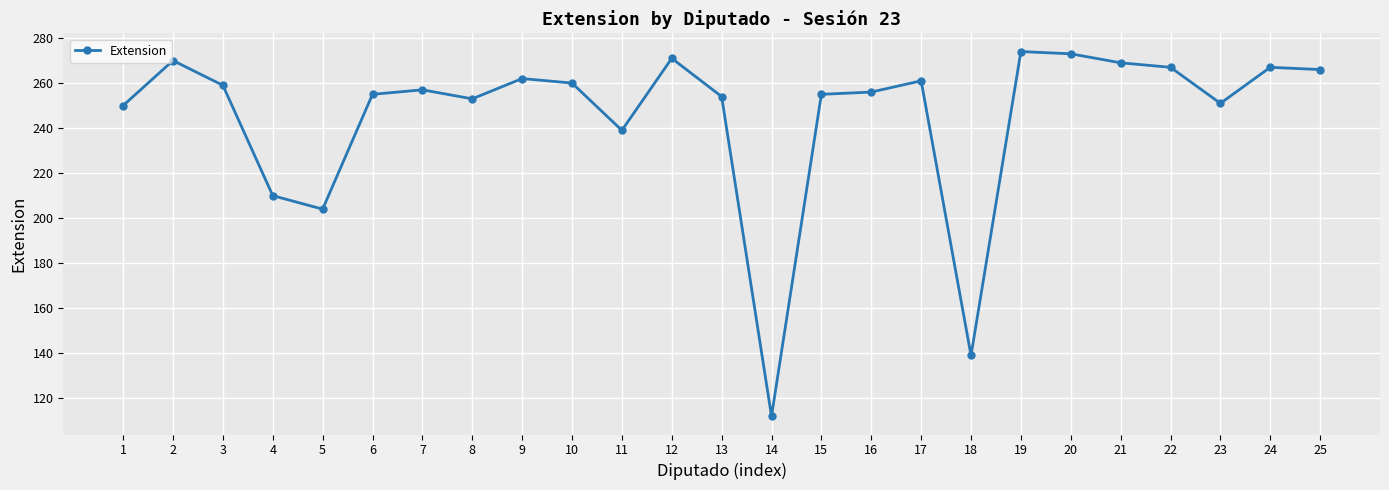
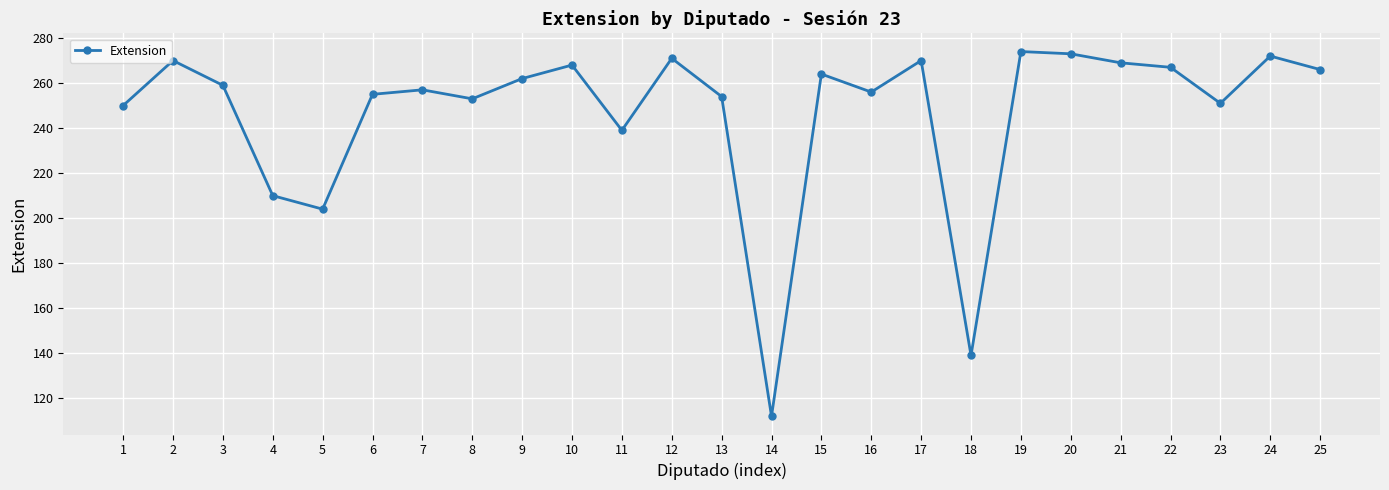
  {
    "1": 250,
    "2": 270,
    "3": 259,
    "4": 210,
    "5": 204,
    "6": 255,
    "7": 257,
    "8": 253,
    "9": 262,
-   "10": 260,
+   "10": 268,
    "11": 239,
    "12": 271,
    "13": 254,
    "14": 112,
-   "15": 255,
+   "15": 264,
    "16": 256,
-   "17": 261,
+   "17": 270,
    "18": 139,
    "19": 274,
    "20": 273,
    "21": 269,
    "22": 267,
    "23": 251,
-   "24": 267,
+   "24": 272,
    "25": 266
  }
